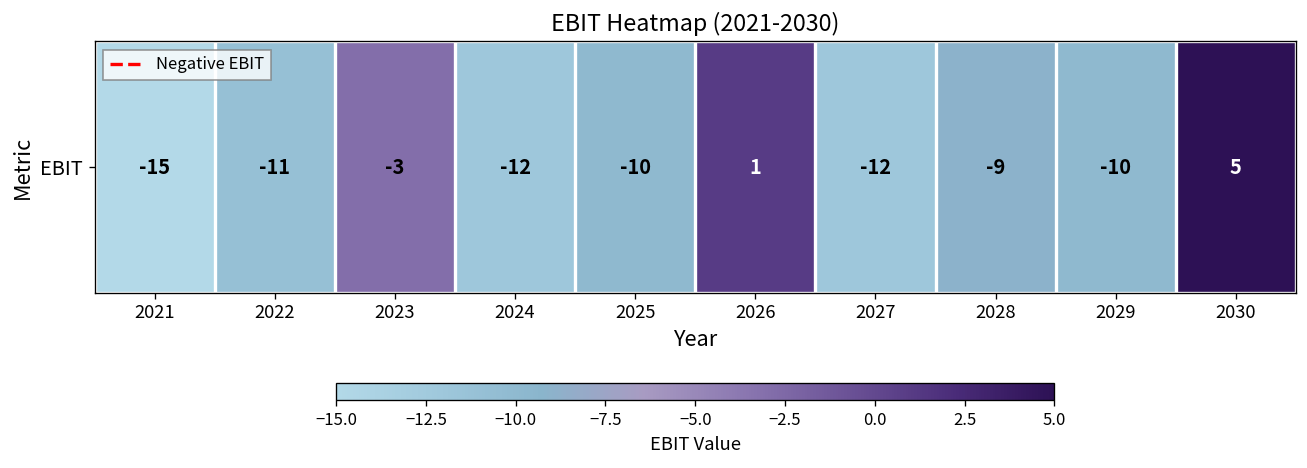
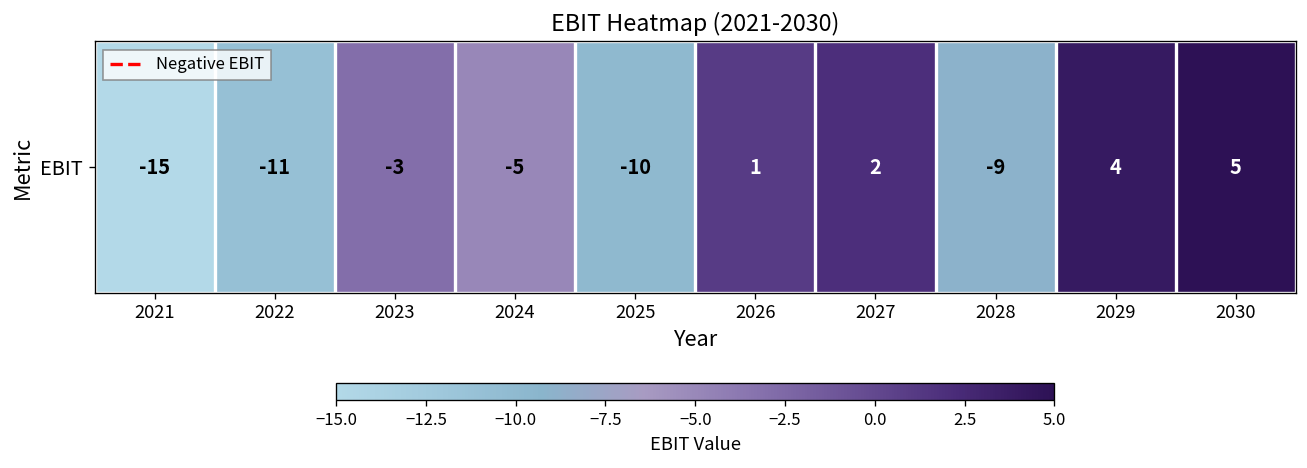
  {
    "EBIT": {
      "2021": -15,
      "2022": -11,
      "2023": -3,
-     "2024": -12,
+     "2024": -5,
      "2025": -10,
      "2026": 1,
-     "2027": -12,
+     "2027": 2,
      "2028": -9,
-     "2029": -10,
+     "2029": 4,
      "2030": 5
    }
  }
